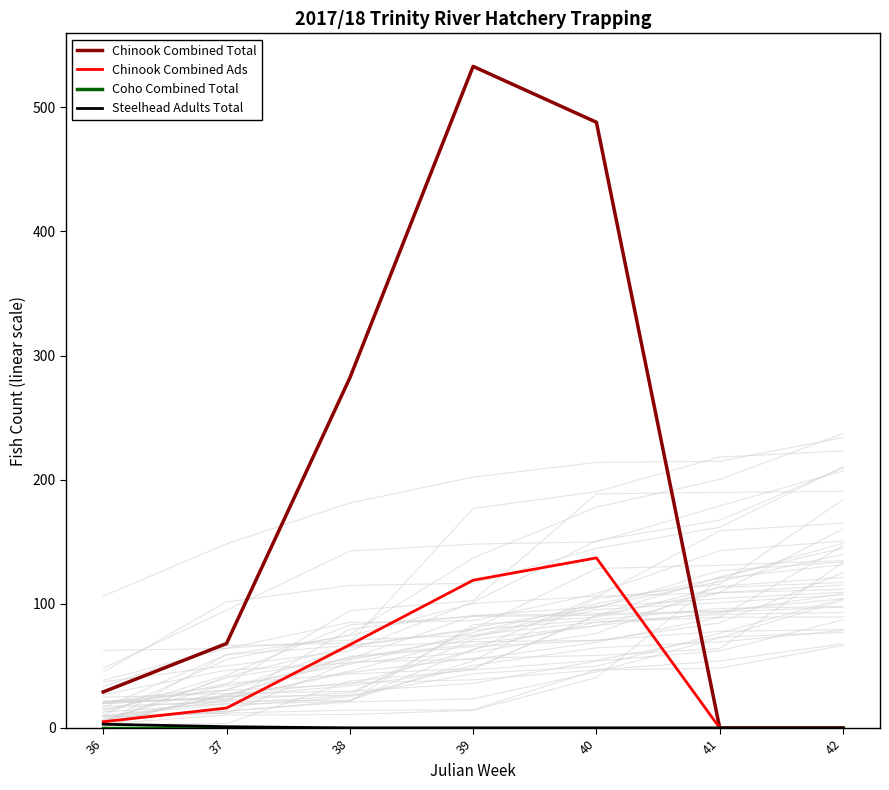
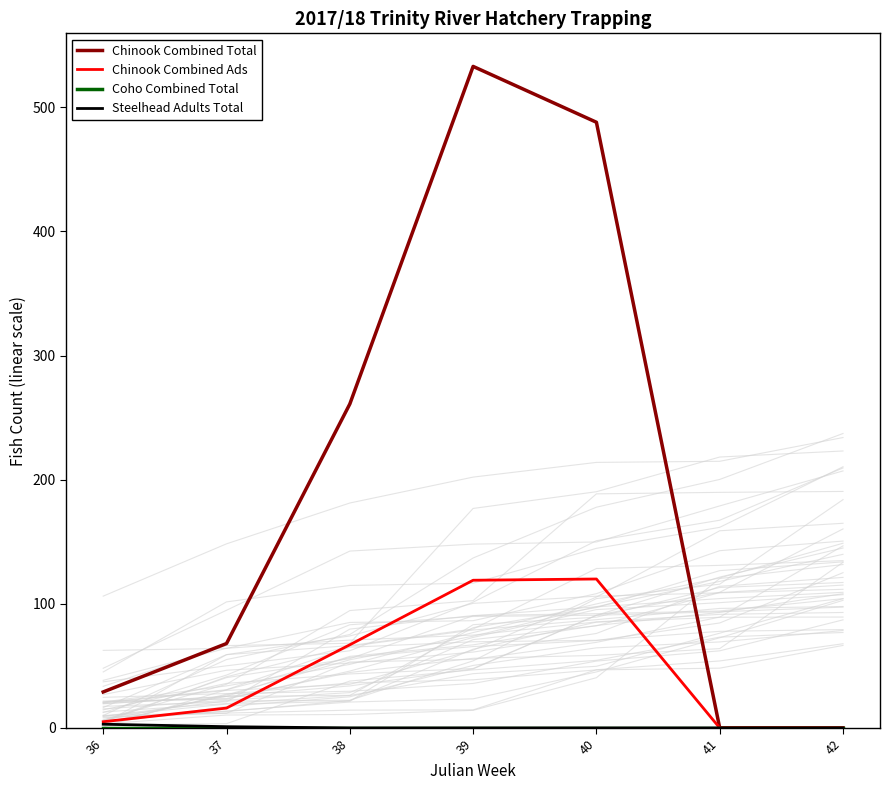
  {
    "Chinook Combined Total": {
      "36": 29,
-     "38": 282,
+     "38": 261,
      "39": 533,
      "40": 488
    },
    "Chinook Combined Ads": {
      "39": 119,
-     "40": 137
+     "40": 120
    }
  }
